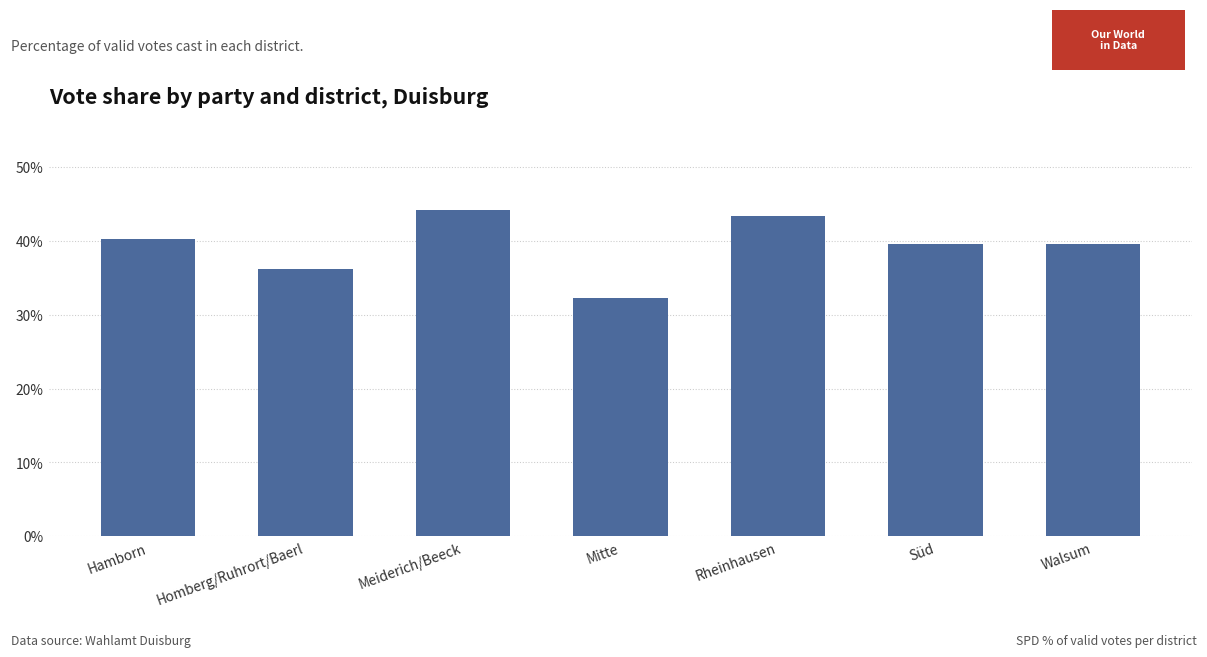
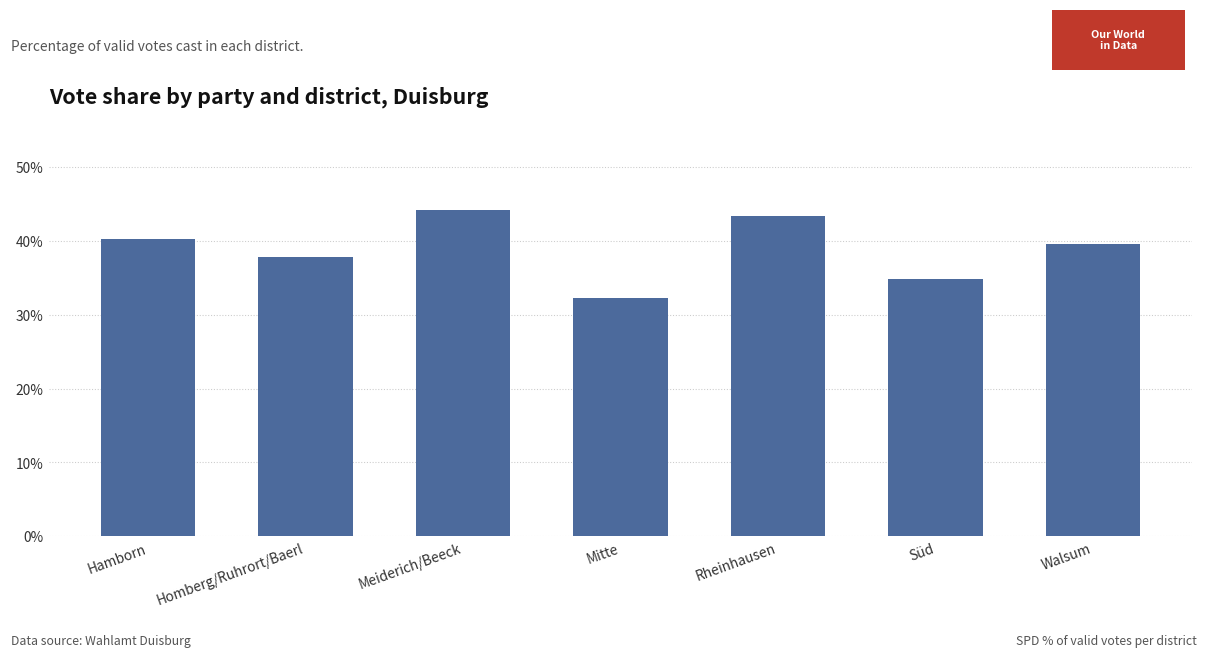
  {
    "Hamborn": "40%",
-   "Homberg/Ruhrort/Baerl": "36%",
+   "Homberg/Ruhrort/Baerl": "38%",
    "Meiderich/Beeck": "44%",
    "Mitte": "32%",
    "Rheinhausen": "43%",
-   "Süd": "40%",
+   "Süd": "35%",
    "Walsum": "40%"
  }
